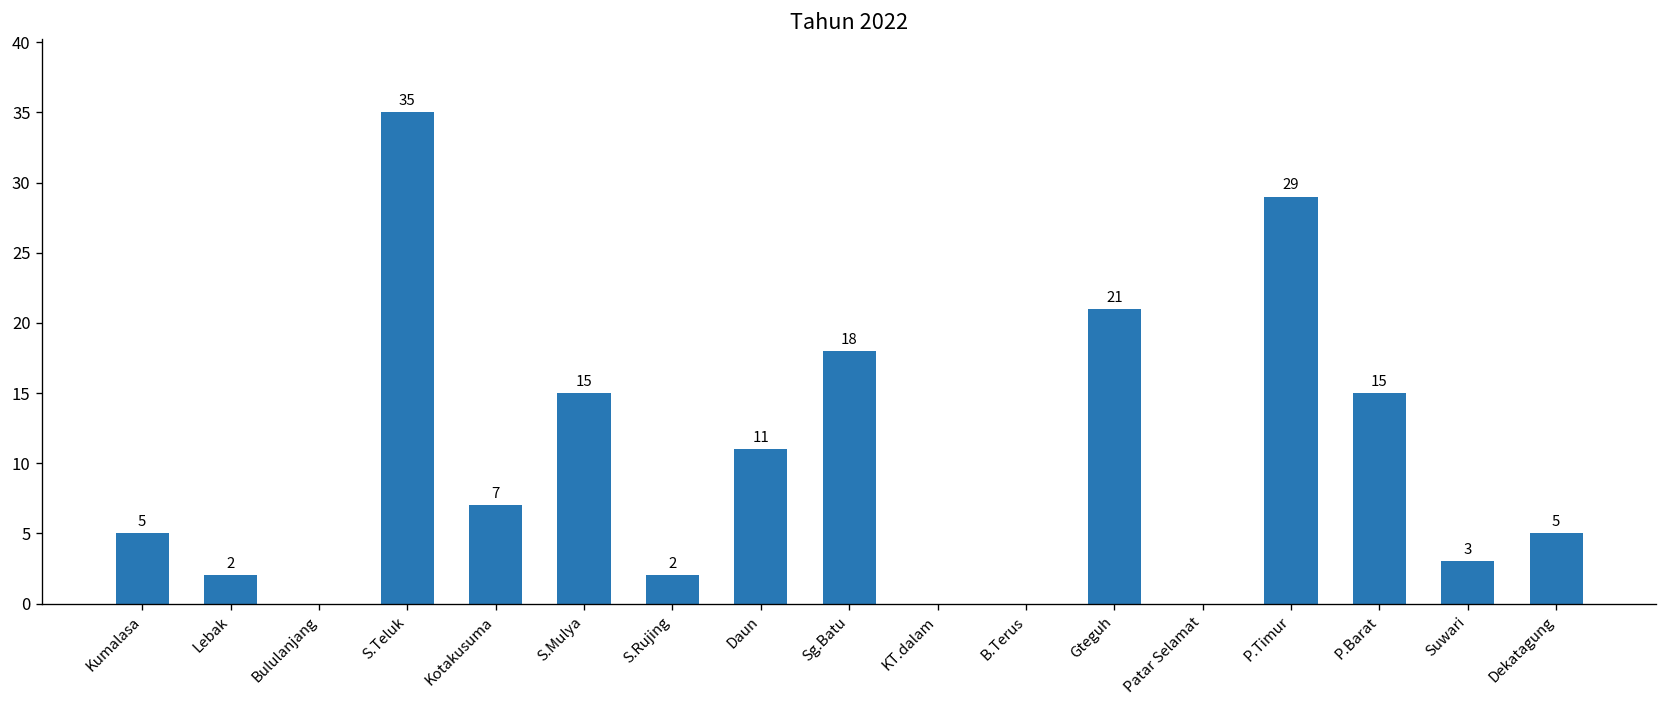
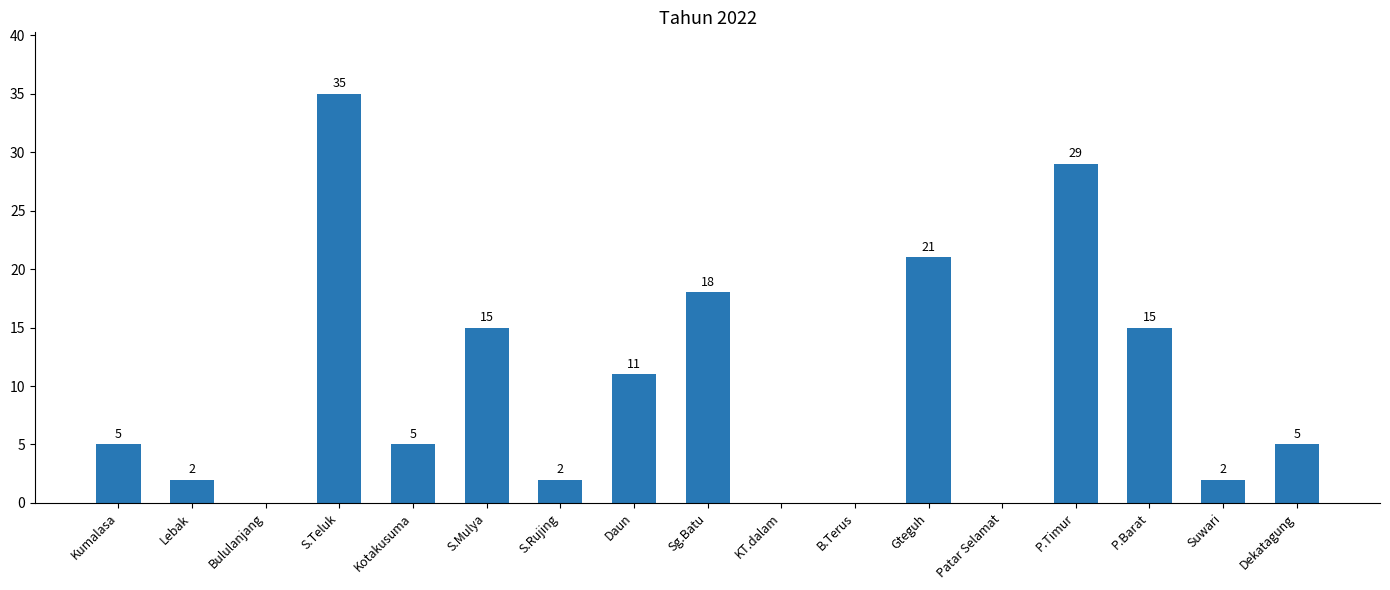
  {
    "Kumalasa": 5,
    "Lebak": 2,
    "S.Teluk": 35,
-   "Kotakusuma": 7,
+   "Kotakusuma": 5,
    "S.Mulya": 15,
    "S.Rujing": 2,
    "Daun": 11,
    "Sg.Batu": 18,
    "Gteguh": 21,
    "P.Timur": 29,
    "P.Barat": 15,
-   "Suwari": 3,
+   "Suwari": 2,
    "Dekatagung": 5
  }
